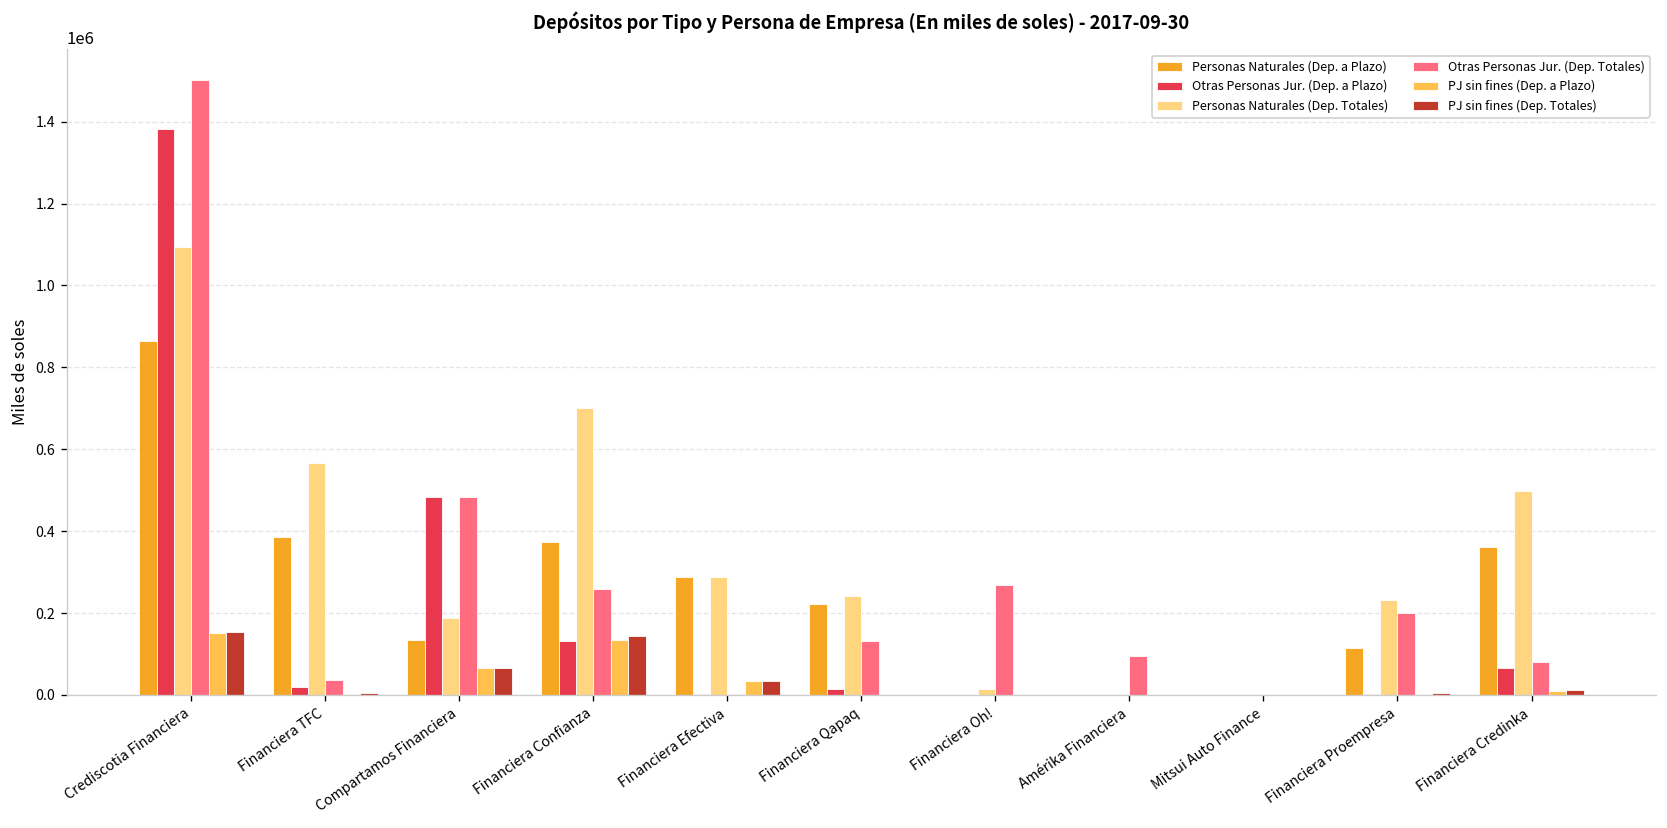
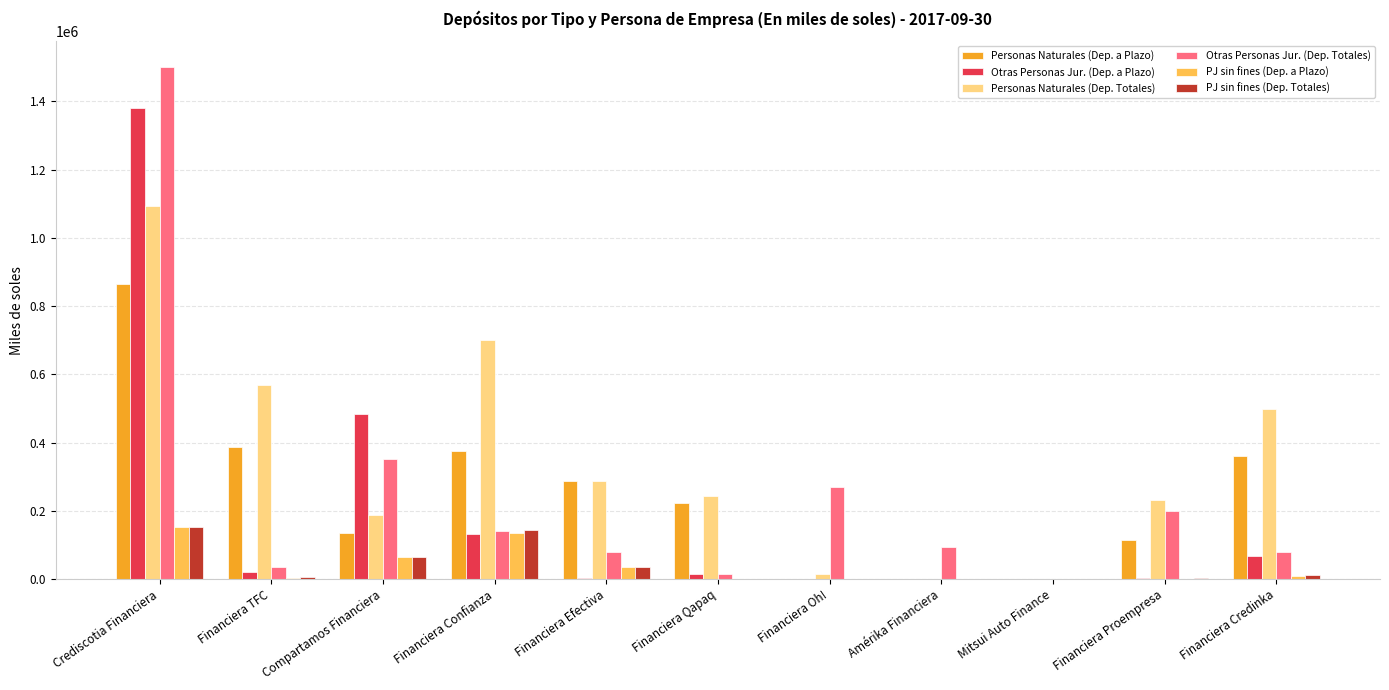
  {
    "Otras Personas Jur. (Dep. Totales)": {
      "Crediscotia Financiera": 1500000,
      "Financiera TFC": 40000,
-     "Compartamos Financiera": 480000,
-     "Financiera Confianza": 260000,
-     "Financiera Efectiva": 0,
-     "Financiera Qapaq": 130000,
+     "Compartamos Financiera": 350000,
+     "Financiera Confianza": 140000,
+     "Financiera Efectiva": 80000,
+     "Financiera Qapaq": 10000,
      "Financiera Oh!": 270000,
      "Amérika Financiera": 90000,
      "Mitsui Auto Finance": 0,
      "Financiera Proempresa": 200000,
      "Financiera Credinka": 80000
    }
  }
